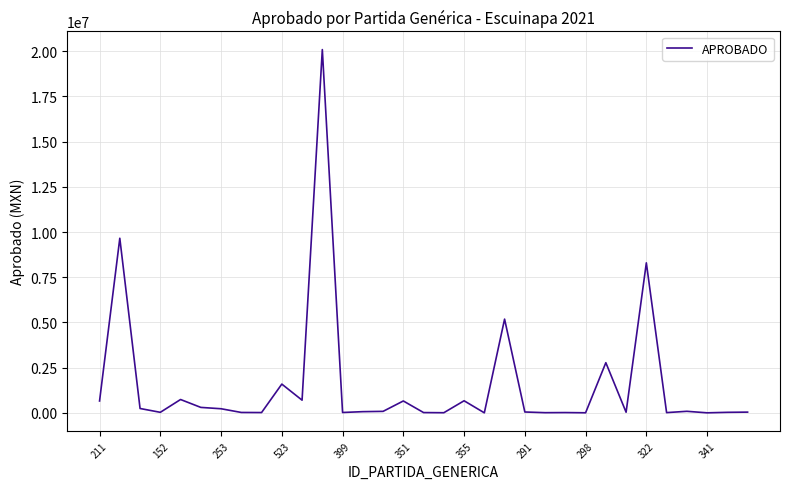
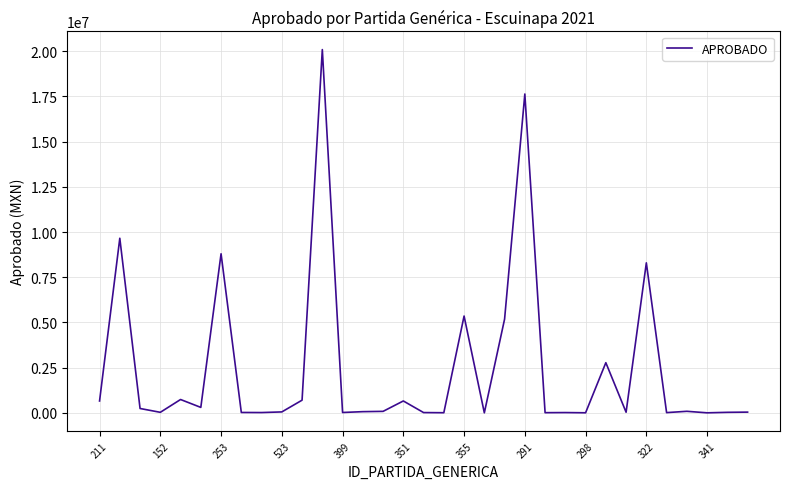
  {
    "211": 700000,
    "152": 0,
-   "253": 200000,
-   "523": 1600000,
+   "253": 8800000,
+   "523": 100000,
    "399": 0,
    "351": 700000,
-   "355": 700000,
-   "291": 0,
+   "355": 5400000,
+   "291": 17600000,
    "298": 0,
    "322": 8300000,
    "341": 0
  }
